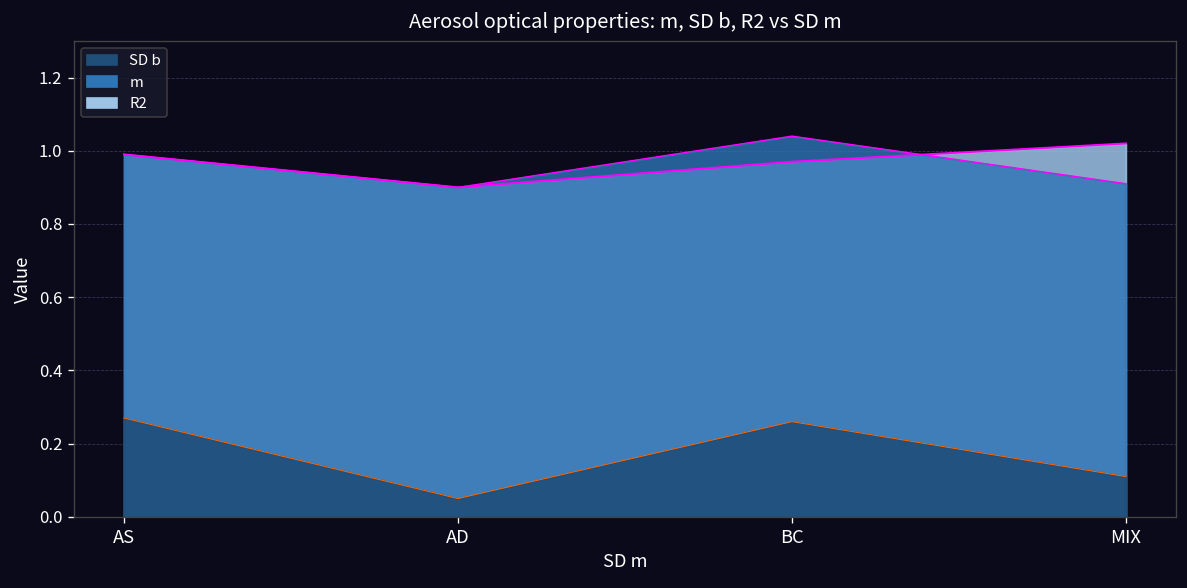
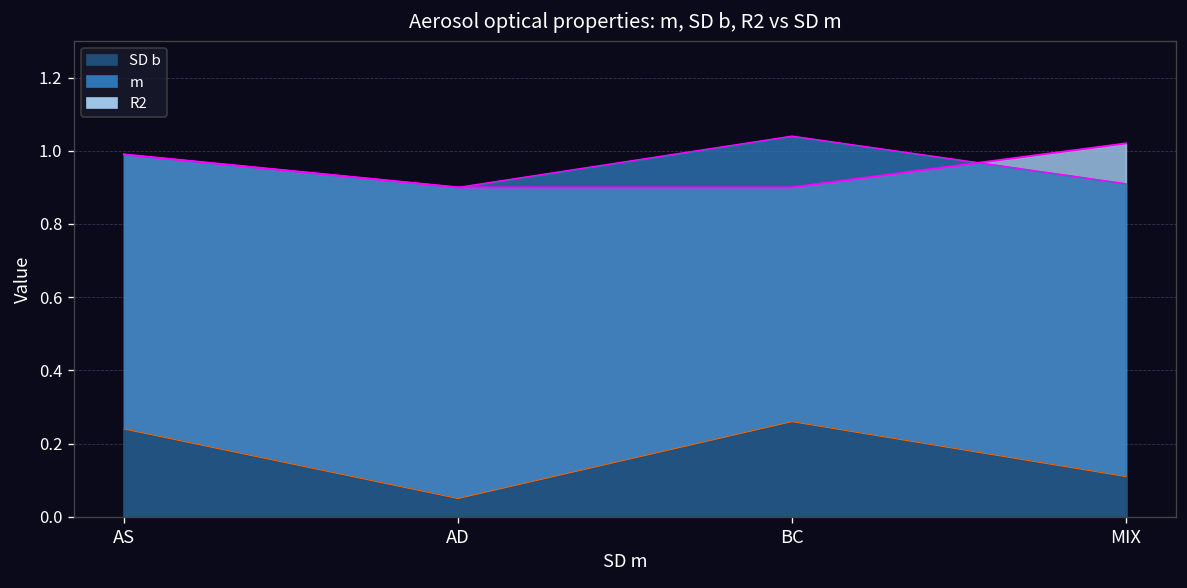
  {
    "R2": {
-     "BC": 0.97,
+     "BC": 0.90,
      "MIX": 1.02
    },
    "m": {
      "BC": 1.04,
      "MIX": 0.91
    },
    "SD b": {
-     "AS": 0.27,
+     "AS": 0.24,
      "AD": 0.05,
      "BC": 0.26,
      "MIX": 0.11
    }
  }
